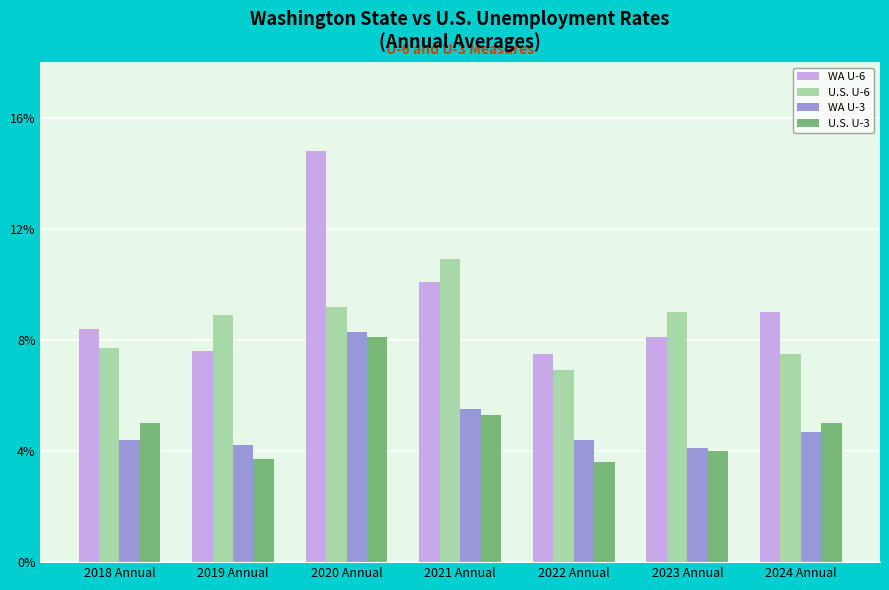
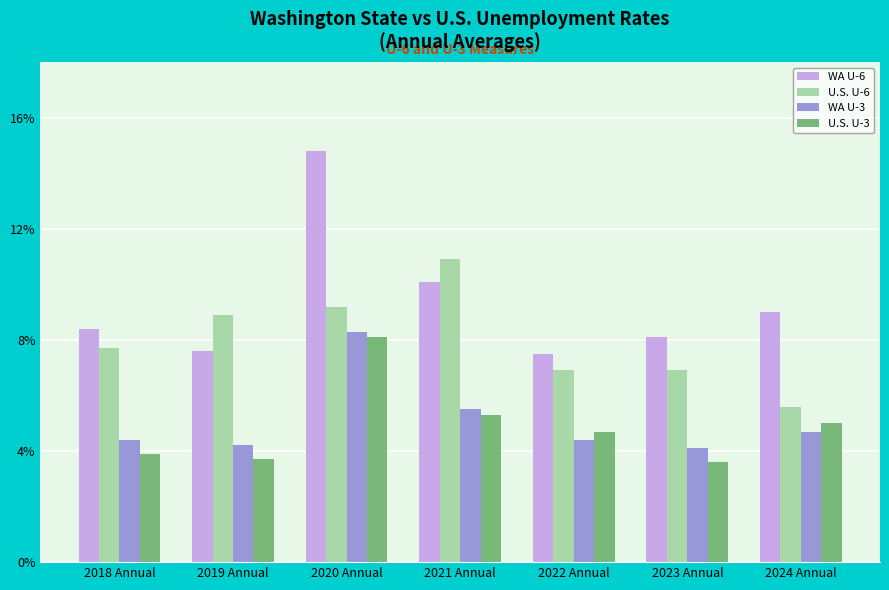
  {
    "U.S. U-6": {
      "2018 Annual": "7.7%",
      "2019 Annual": "8.9%",
      "2020 Annual": "9.2%",
      "2021 Annual": "10.9%",
      "2022 Annual": "6.9%",
-     "2023 Annual": "9.0%",
-     "2024 Annual": "7.5%"
+     "2023 Annual": "6.9%",
+     "2024 Annual": "5.6%"
    },
    "U.S. U-3": {
-     "2018 Annual": "5.0%",
+     "2018 Annual": "3.9%",
      "2019 Annual": "3.7%",
      "2020 Annual": "8.1%",
      "2021 Annual": "5.3%",
-     "2022 Annual": "3.6%",
-     "2023 Annual": "4.0%",
+     "2022 Annual": "4.7%",
+     "2023 Annual": "3.6%",
      "2024 Annual": "5.0%"
    }
  }
